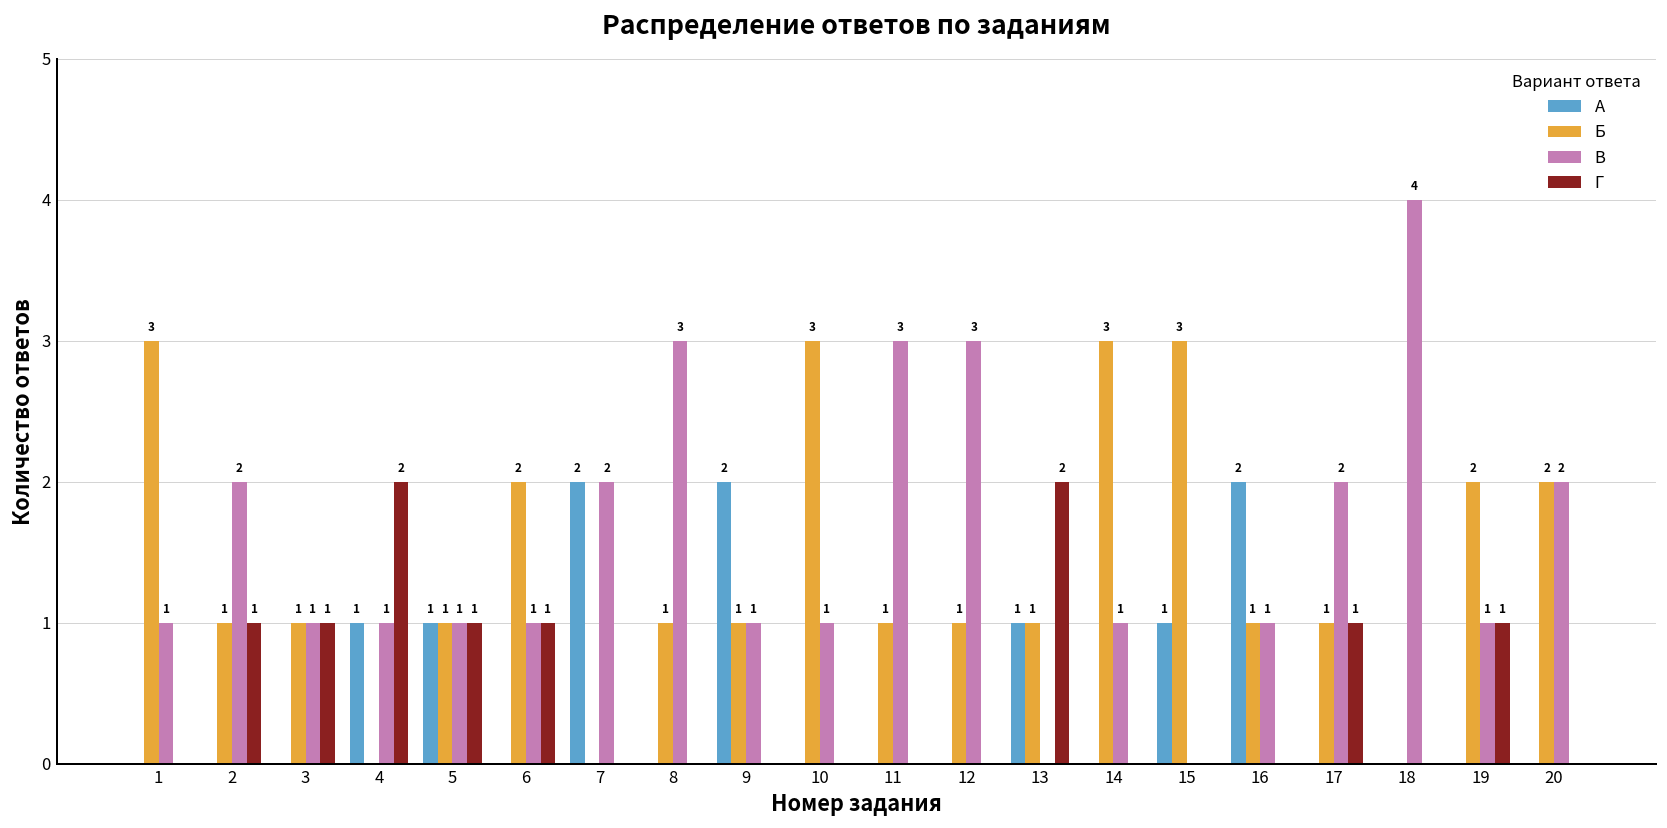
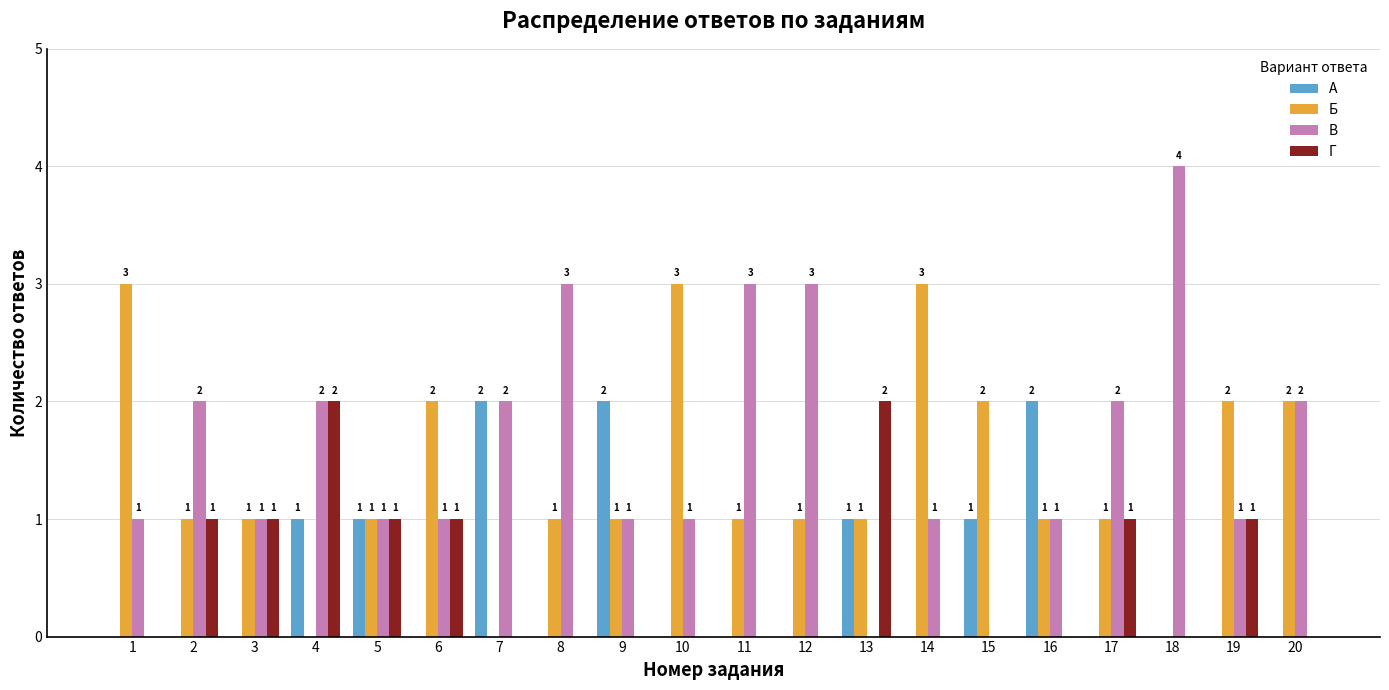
  {
    "А": {
      "4": 1,
      "5": 1,
      "7": 2,
      "9": 2,
      "13": 1,
      "15": 1,
      "16": 2
    },
    "Б": {
      "1": 3,
      "2": 1,
      "3": 1,
      "5": 1,
      "6": 2,
      "8": 1,
      "9": 1,
      "10": 3,
      "11": 1,
      "12": 1,
      "13": 1,
      "14": 3,
-     "15": 3,
+     "15": 2,
      "16": 1,
      "17": 1,
      "19": 2,
      "20": 2
    },
    "В": {
      "1": 1,
      "2": 2,
      "3": 1,
-     "4": 1,
+     "4": 2,
      "5": 1,
      "6": 1,
      "7": 2,
      "8": 3,
      "9": 1,
      "10": 1,
      "11": 3,
      "12": 3,
      "14": 1,
      "16": 1,
      "17": 2,
      "18": 4,
      "19": 1,
      "20": 2
    },
    "Г": {
      "2": 1,
      "3": 1,
      "4": 2,
      "5": 1,
      "6": 1,
      "13": 2,
      "17": 1,
      "19": 1
    }
  }
